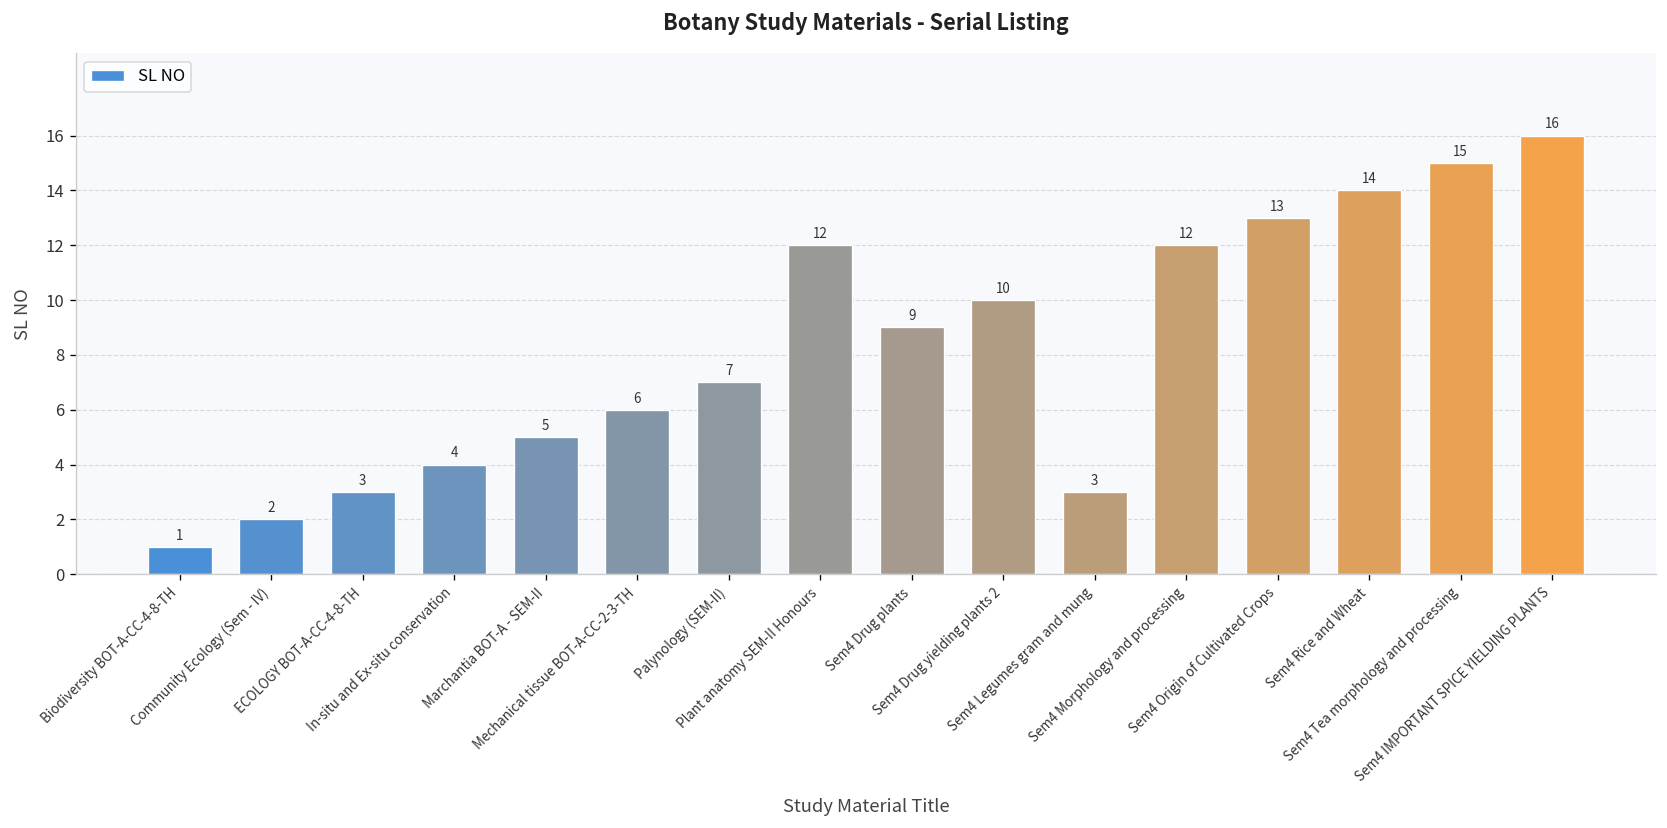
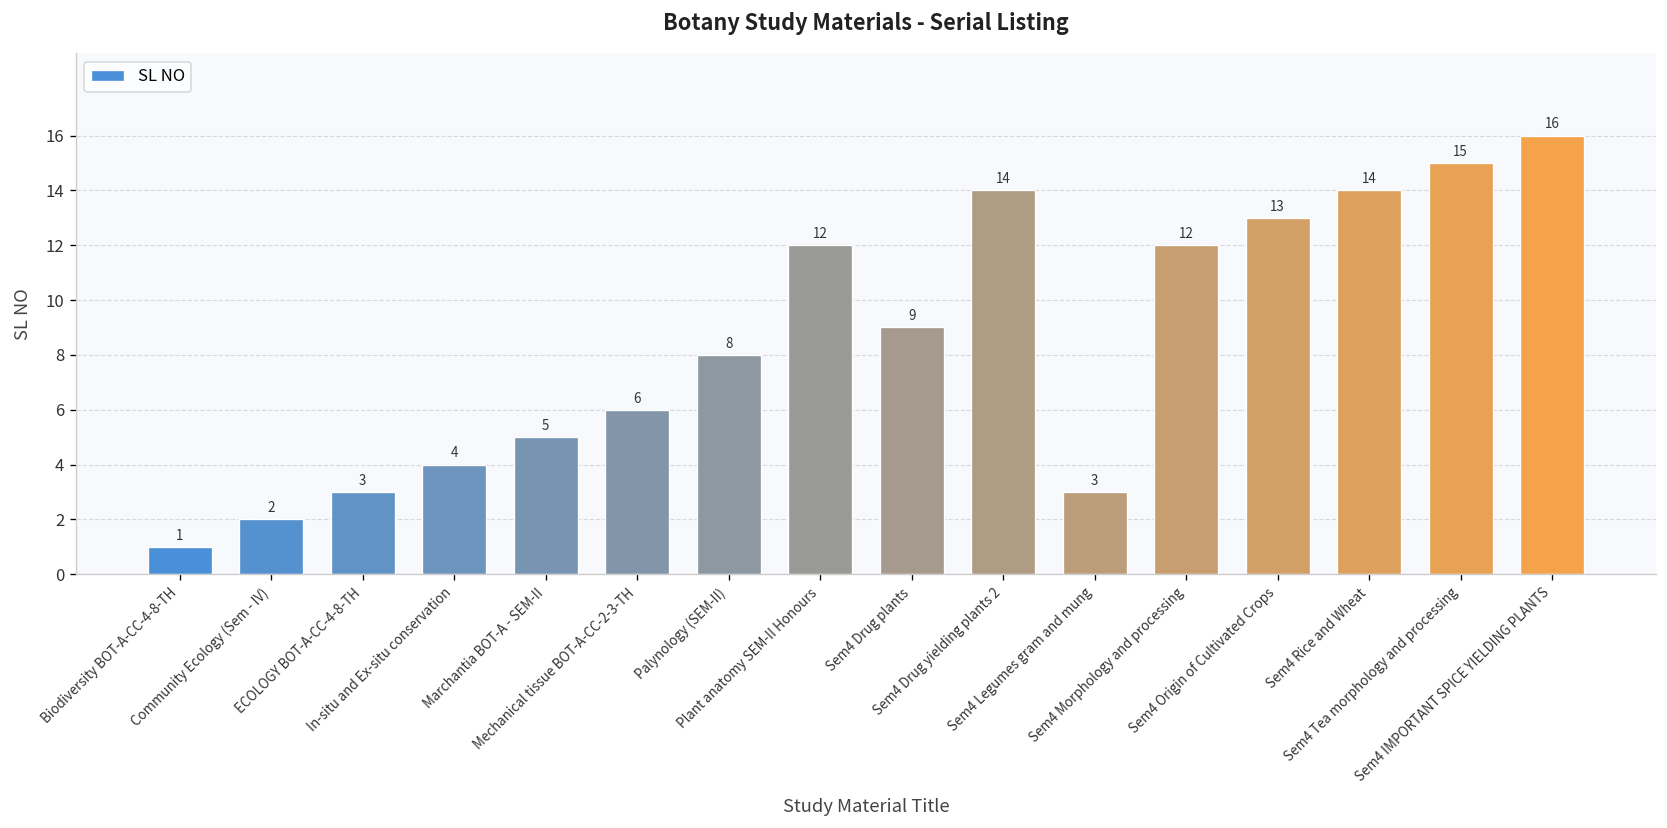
  {
    "Biodiversity BOT-A-CC-4-8-TH": 1,
    "Community Ecology (Sem - IV)": 2,
    "ECOLOGY BOT-A-CC-4-8-TH": 3,
    "In-situ and Ex-situ conservation": 4,
    "Marchantia BOT-A - SEM-II": 5,
    "Mechanical tissue BOT-A-CC-2-3-TH": 6,
-   "Palynology (SEM-II)": 7,
+   "Palynology (SEM-II)": 8,
    "Plant anatomy SEM-II Honours": 12,
    "Sem4 Drug plants": 9,
-   "Sem4 Drug yielding plants 2": 10,
+   "Sem4 Drug yielding plants 2": 14,
    "Sem4 Legumes gram and mung": 3,
    "Sem4 Morphology and processing": 12,
    "Sem4 Origin of Cultivated Crops": 13,
    "Sem4 Rice and Wheat": 14,
    "Sem4 Tea morphology and processing": 15,
    "Sem4 IMPORTANT SPICE YIELDING PLANTS": 16
  }
